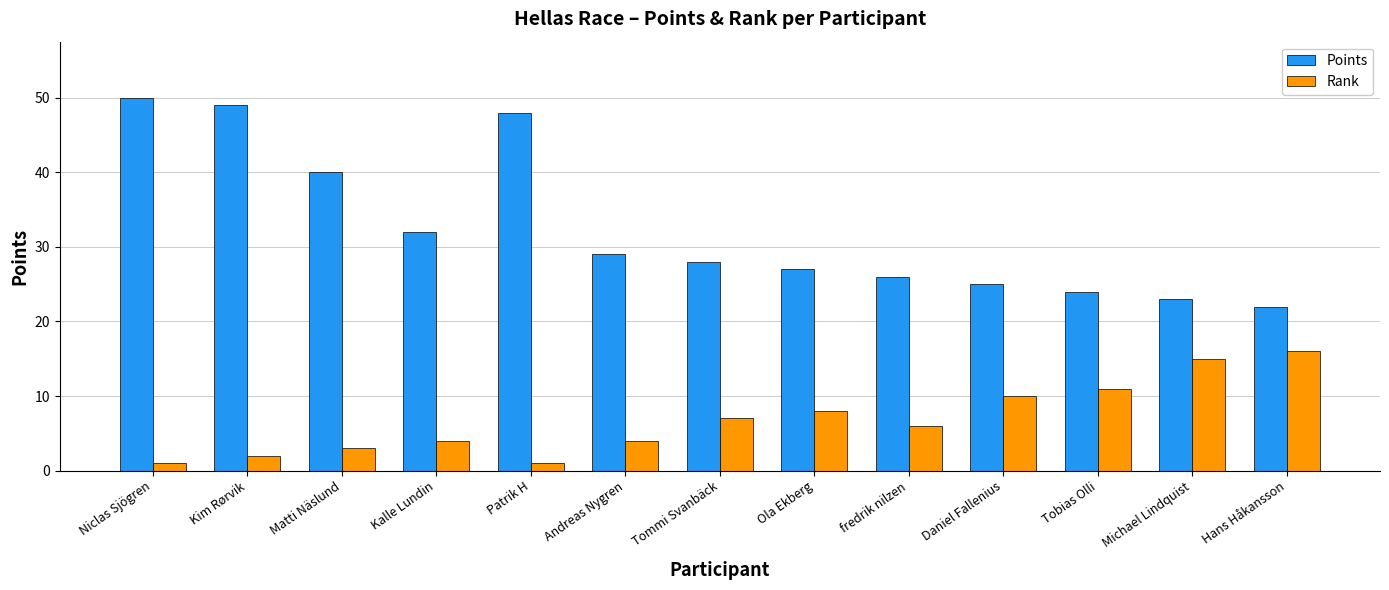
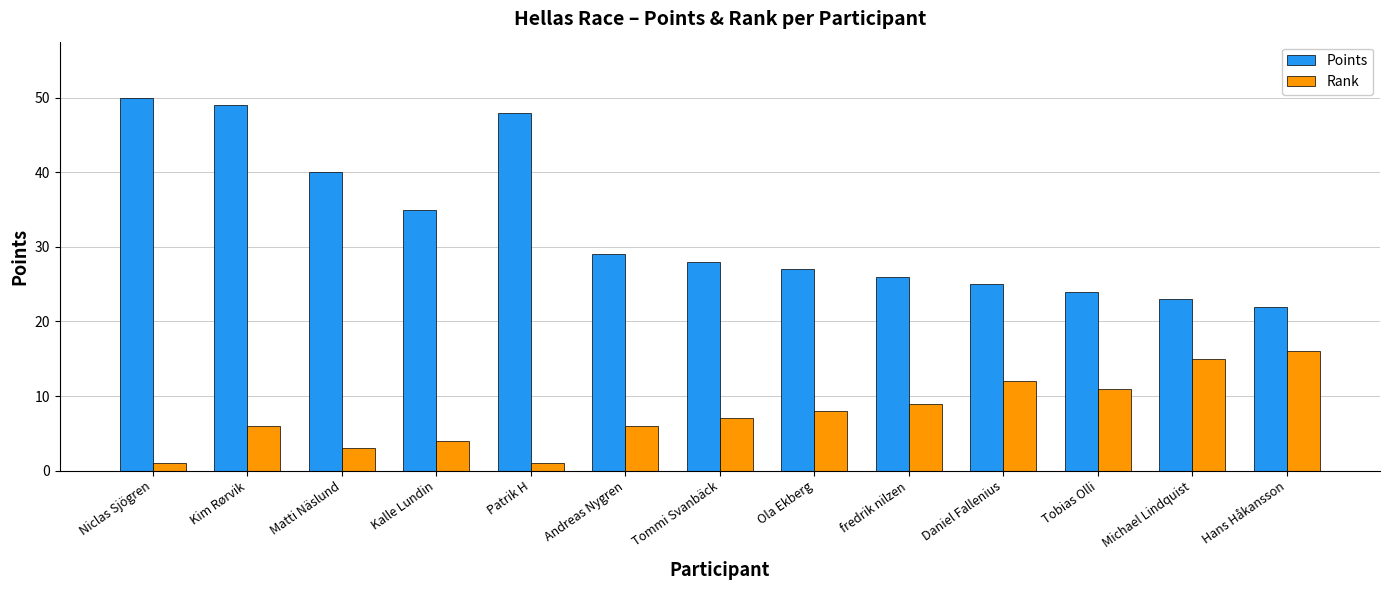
  {
    "Points": {
      "Niclas Sjögren": 50,
      "Kim Rørvik": 49,
      "Matti Näslund": 40,
-     "Kalle Lundin": 32,
+     "Kalle Lundin": 35,
      "Patrik H": 48,
      "Andreas Nygren": 29,
      "Tommi Svanbäck": 28,
      "Ola Ekberg": 27,
      "fredrik nilzen": 26,
      "Daniel Fallenius": 25,
      "Tobias Olli": 24,
      "Michael Lindquist": 23,
      "Hans Håkansson": 22
    },
    "Rank": {
      "Niclas Sjögren": 1,
-     "Kim Rørvik": 2,
+     "Kim Rørvik": 6,
      "Matti Näslund": 3,
      "Kalle Lundin": 4,
      "Patrik H": 1,
-     "Andreas Nygren": 4,
+     "Andreas Nygren": 6,
      "Tommi Svanbäck": 7,
      "Ola Ekberg": 8,
-     "fredrik nilzen": 6,
-     "Daniel Fallenius": 10,
+     "fredrik nilzen": 9,
+     "Daniel Fallenius": 12,
      "Tobias Olli": 11,
      "Michael Lindquist": 15,
      "Hans Håkansson": 16
    }
  }
